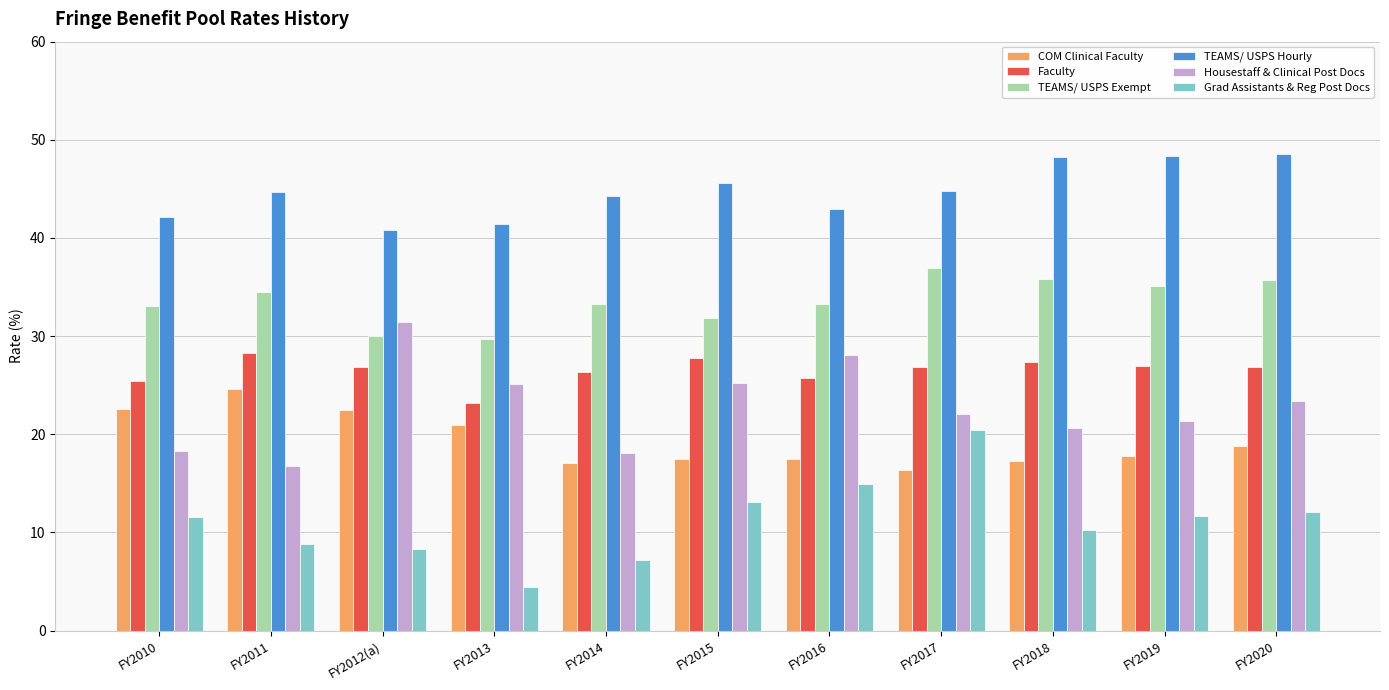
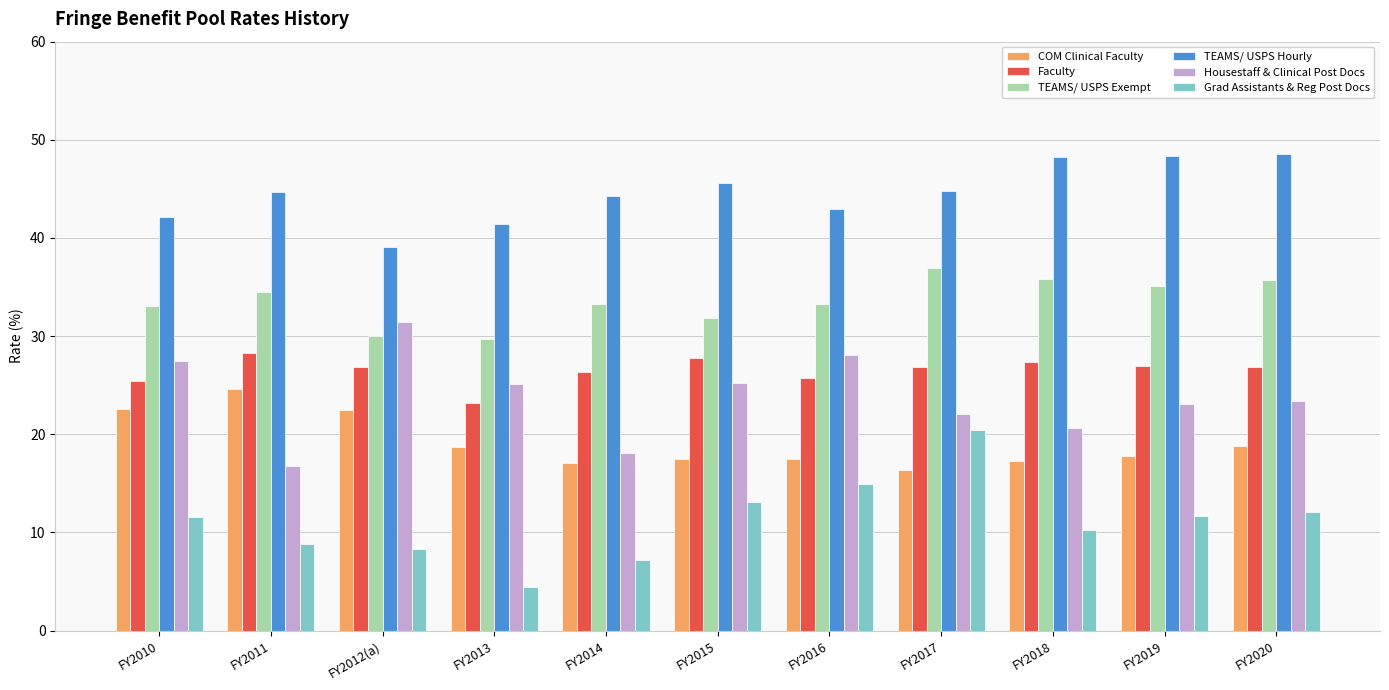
  {
    "COM Clinical Faculty": {
      "FY2010": 23,
      "FY2011": 25,
      "FY2012(a)": 23,
-     "FY2013": 21,
+     "FY2013": 19,
      "FY2014": 17,
      "FY2015": 18,
      "FY2016": 18,
      "FY2017": 16,
      "FY2018": 17,
      "FY2019": 18,
      "FY2020": 19
    },
    "Faculty": {
      "FY2010": 25,
      "FY2011": 28,
      "FY2012(a)": 27,
      "FY2013": 23,
      "FY2014": 26,
      "FY2015": 28,
      "FY2016": 26,
      "FY2017": 27,
      "FY2018": 27,
      "FY2019": 27,
      "FY2020": 27
    },
    "TEAMS/ USPS Hourly": {
      "FY2010": 42,
      "FY2011": 45,
-     "FY2012(a)": 41,
+     "FY2012(a)": 39,
      "FY2013": 41,
      "FY2014": 44,
      "FY2015": 46,
      "FY2016": 43,
      "FY2017": 45,
      "FY2018": 48,
      "FY2019": 48,
      "FY2020": 49
    },
    "Housestaff & Clinical Post Docs": {
-     "FY2010": 18,
+     "FY2010": 28,
      "FY2011": 17,
      "FY2012(a)": 31,
      "FY2013": 25,
      "FY2014": 18,
      "FY2015": 25,
      "FY2016": 28,
      "FY2017": 22,
      "FY2018": 21,
-     "FY2019": 21,
+     "FY2019": 23,
      "FY2020": 23
    }
  }
